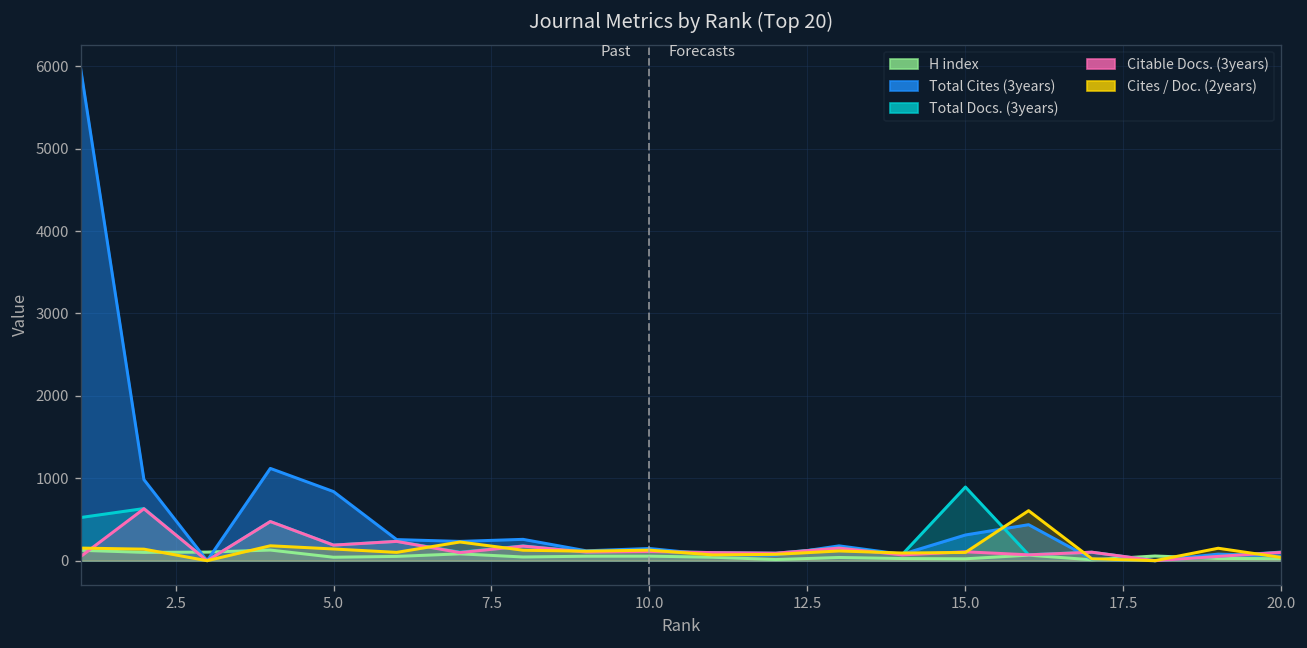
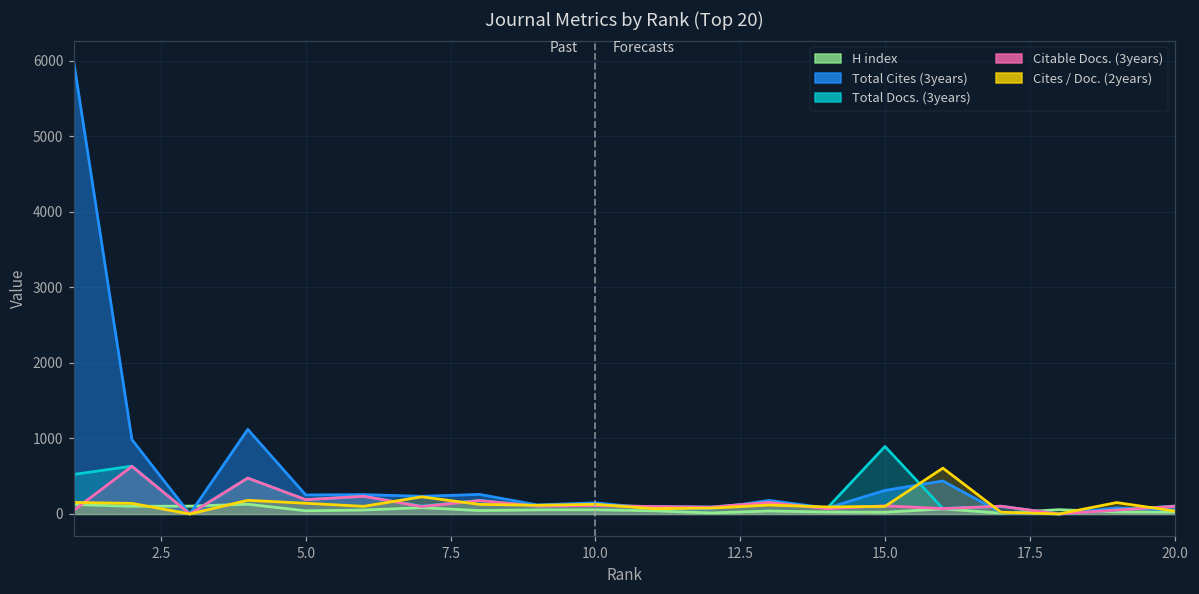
  {
    "Total Cites (3years)": {
-     "5.0": 800,
+     "5.0": 300,
      "15.0": 300
    },
    "Total Docs. (3years)": {
      "15.0": 900
    }
  }
